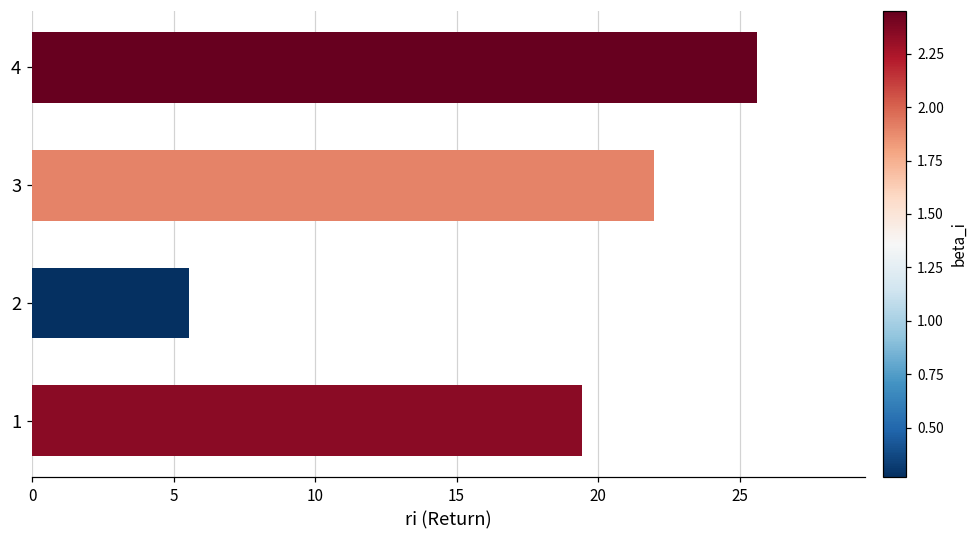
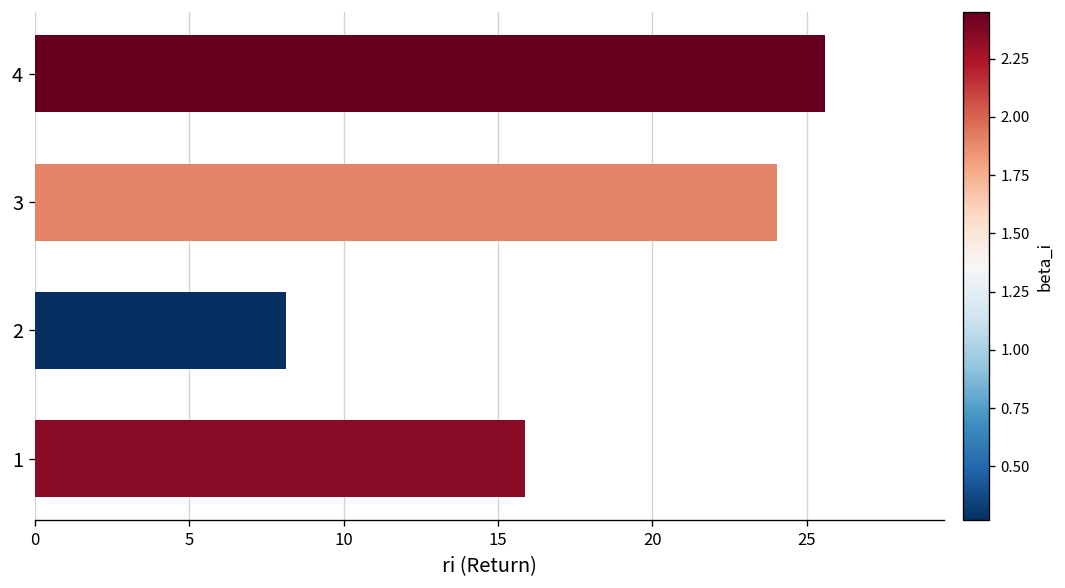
  {
    "4": 25.6,
-   "3": 22.0,
-   "2": 5.5,
-   "1": 19.4
+   "3": 24.0,
+   "2": 8.1,
+   "1": 15.9
  }
